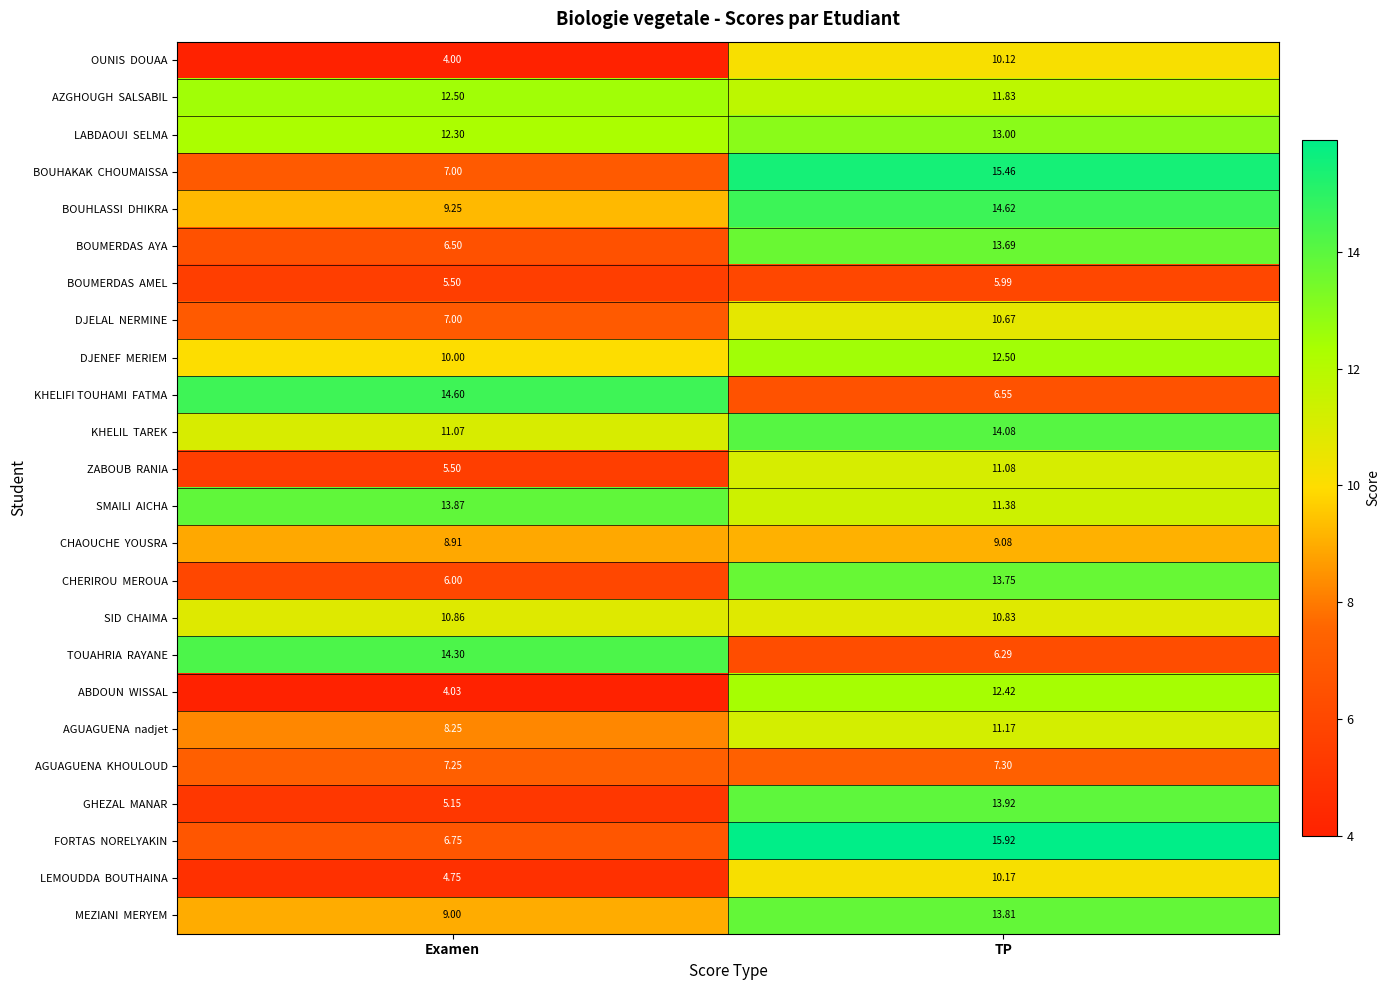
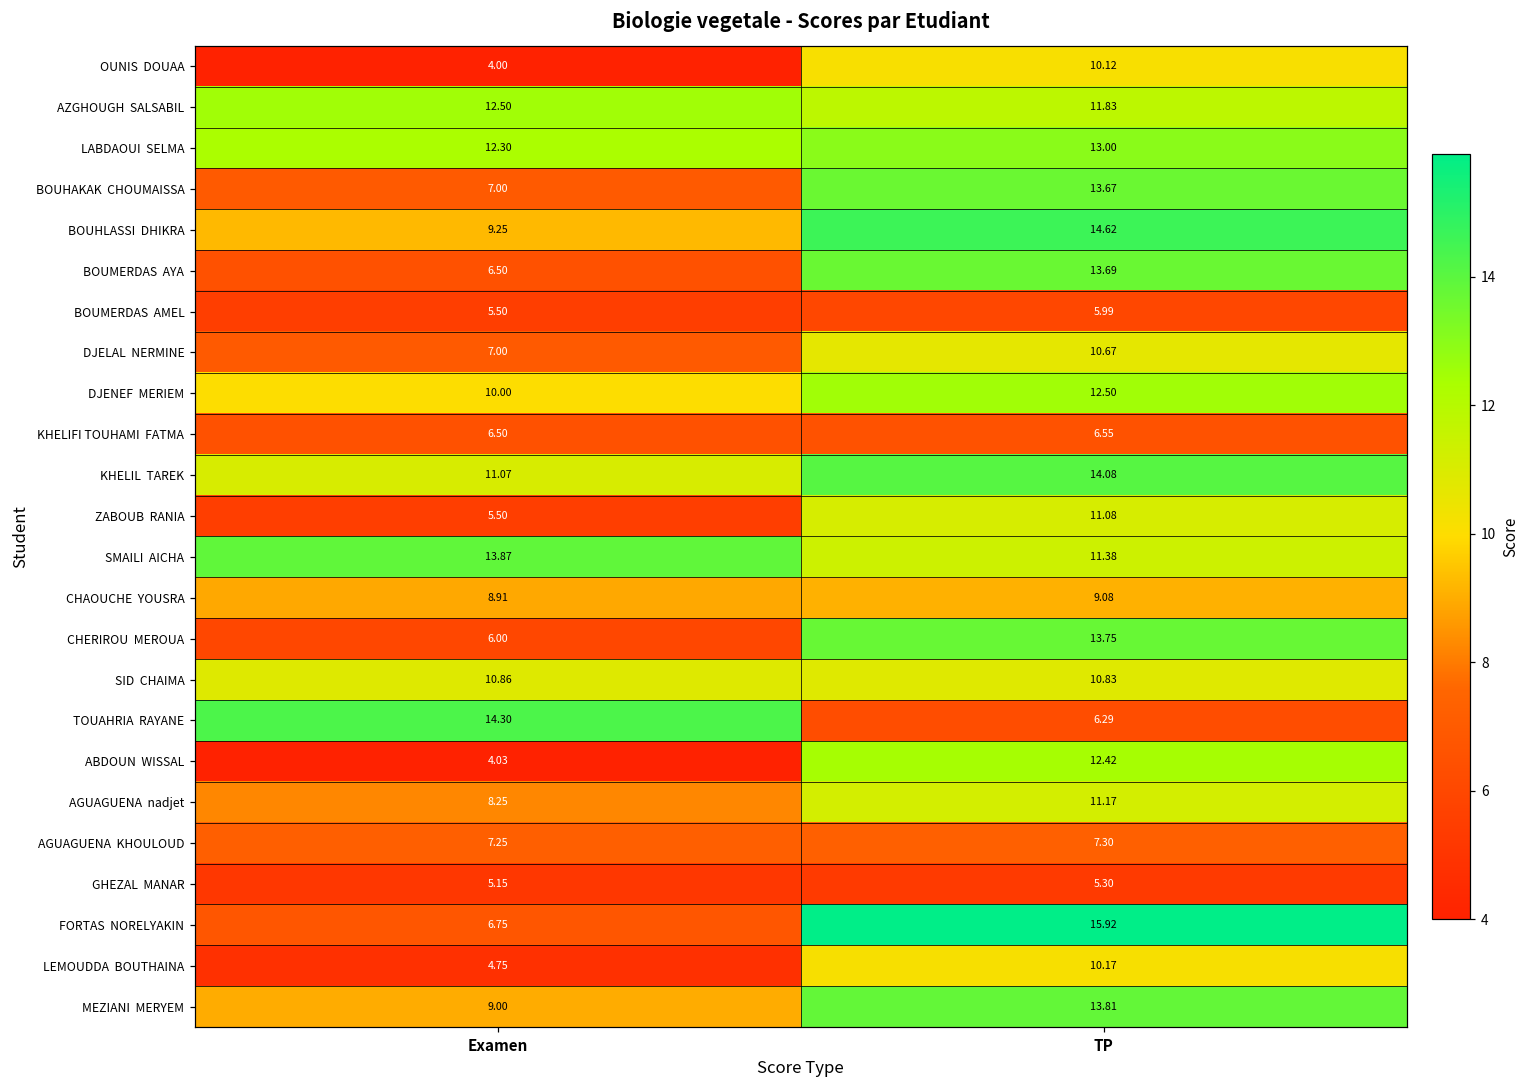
  {
    "OUNIS DOUAA": {
      "Examen": 4.00,
      "TP": 10.12
    },
    "AZGHOUGH SALSABIL": {
      "Examen": 12.50,
      "TP": 11.83
    },
    "LABDAOUI SELMA": {
      "Examen": 12.30,
      "TP": 13.00
    },
    "BOUHAKAK CHOUMAISSA": {
      "Examen": 7.00,
-     "TP": 15.46
+     "TP": 13.67
    },
    "BOUHLASSI DHIKRA": {
      "Examen": 9.25,
      "TP": 14.62
    },
    "BOUMERDAS AYA": {
      "Examen": 6.50,
      "TP": 13.69
    },
    "BOUMERDAS AMEL": {
      "Examen": 5.50,
      "TP": 5.99
    },
    "DJELAL NERMINE": {
      "Examen": 7.00,
      "TP": 10.67
    },
    "DJENEF MERIEM": {
      "Examen": 10.00,
      "TP": 12.50
    },
    "KHELIFI TOUHAMI FATMA": {
-     "Examen": 14.60,
+     "Examen": 6.50,
      "TP": 6.55
    },
    "KHELIL TAREK": {
      "Examen": 11.07,
      "TP": 14.08
    },
    "ZABOUB RANIA": {
      "Examen": 5.50,
      "TP": 11.08
    },
    "SMAILI AICHA": {
      "Examen": 13.87,
      "TP": 11.38
    },
    "CHAOUCHE YOUSRA": {
      "Examen": 8.91,
      "TP": 9.08
    },
    "CHERIROU MEROUA": {
      "Examen": 6.00,
      "TP": 13.75
    },
    "SID CHAIMA": {
      "Examen": 10.86,
      "TP": 10.83
    },
    "TOUAHRIA RAYANE": {
      "Examen": 14.30,
      "TP": 6.29
    },
    "ABDOUN WISSAL": {
      "Examen": 4.03,
      "TP": 12.42
    },
    "AGUAGUENA nadjet": {
      "Examen": 8.25,
      "TP": 11.17
    },
    "AGUAGUENA KHOULOUD": {
      "Examen": 7.25,
      "TP": 7.30
    },
    "GHEZAL MANAR": {
      "Examen": 5.15,
-     "TP": 13.92
+     "TP": 5.30
    },
    "FORTAS NORELYAKIN": {
      "Examen": 6.75,
      "TP": 15.92
    },
    "LEMOUDDA BOUTHAINA": {
      "Examen": 4.75,
      "TP": 10.17
    },
    "MEZIANI MERYEM": {
      "Examen": 9.00,
      "TP": 13.81
    }
  }
